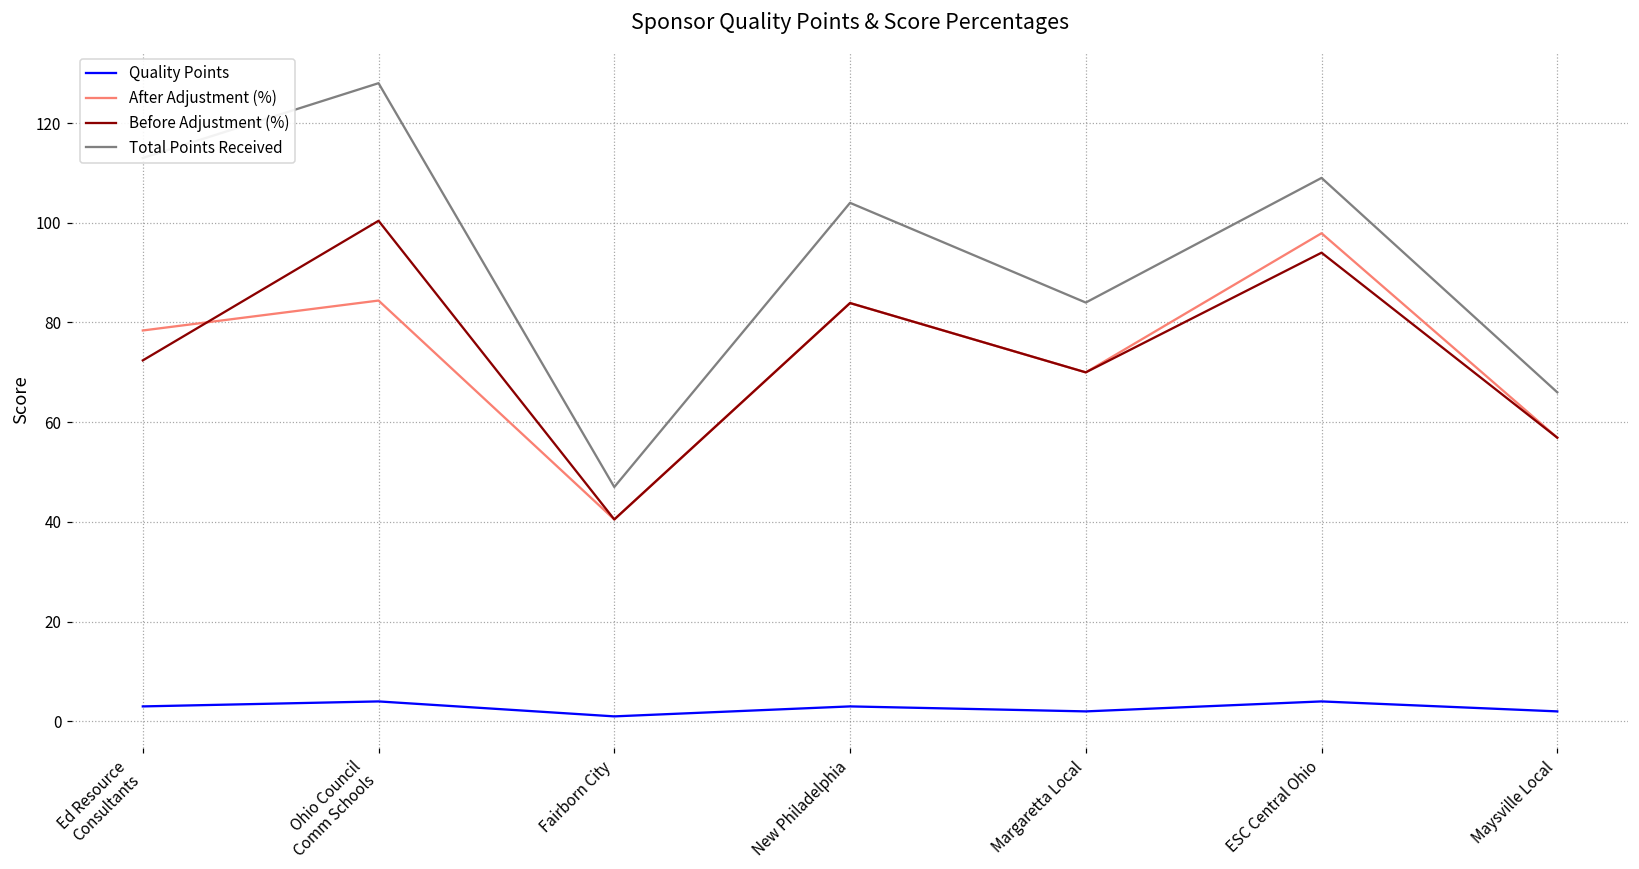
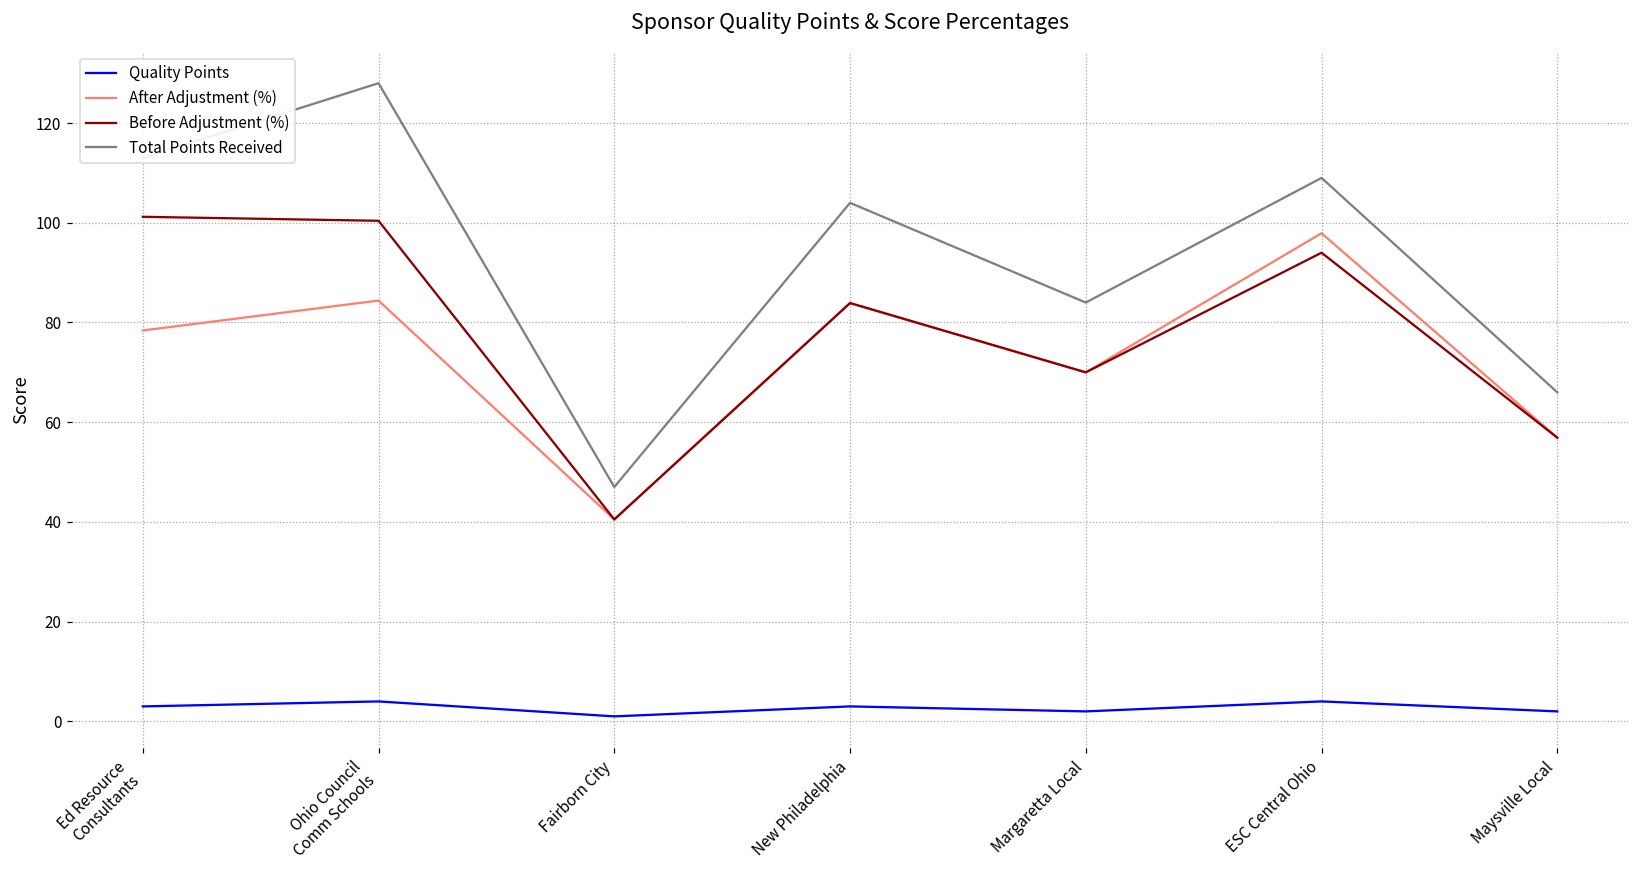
  {
    "Quality Points": {
      "Ed Resource Consultants": 3,
      "Ohio Council Comm Schools": 4,
      "Fairborn City": 1,
      "New Philadelphia": 3,
      "Margaretta Local": 2,
      "ESC Central Ohio": 4,
      "Maysville Local": 2
    },
    "After Adjustment (%)": {
      "Ed Resource Consultants": 78,
      "Ohio Council Comm Schools": 84,
      "ESC Central Ohio": 98
    },
    "Before Adjustment (%)": {
-     "Ed Resource Consultants": 72,
+     "Ed Resource Consultants": 101,
      "Ohio Council Comm Schools": 100,
      "ESC Central Ohio": 94
    },
    "Total Points Received": {
      "Ed Resource Consultants": 113,
      "Ohio Council Comm Schools": 128,
      "Fairborn City": 47,
      "New Philadelphia": 104,
      "Margaretta Local": 84,
      "ESC Central Ohio": 109,
      "Maysville Local": 66
    }
  }
